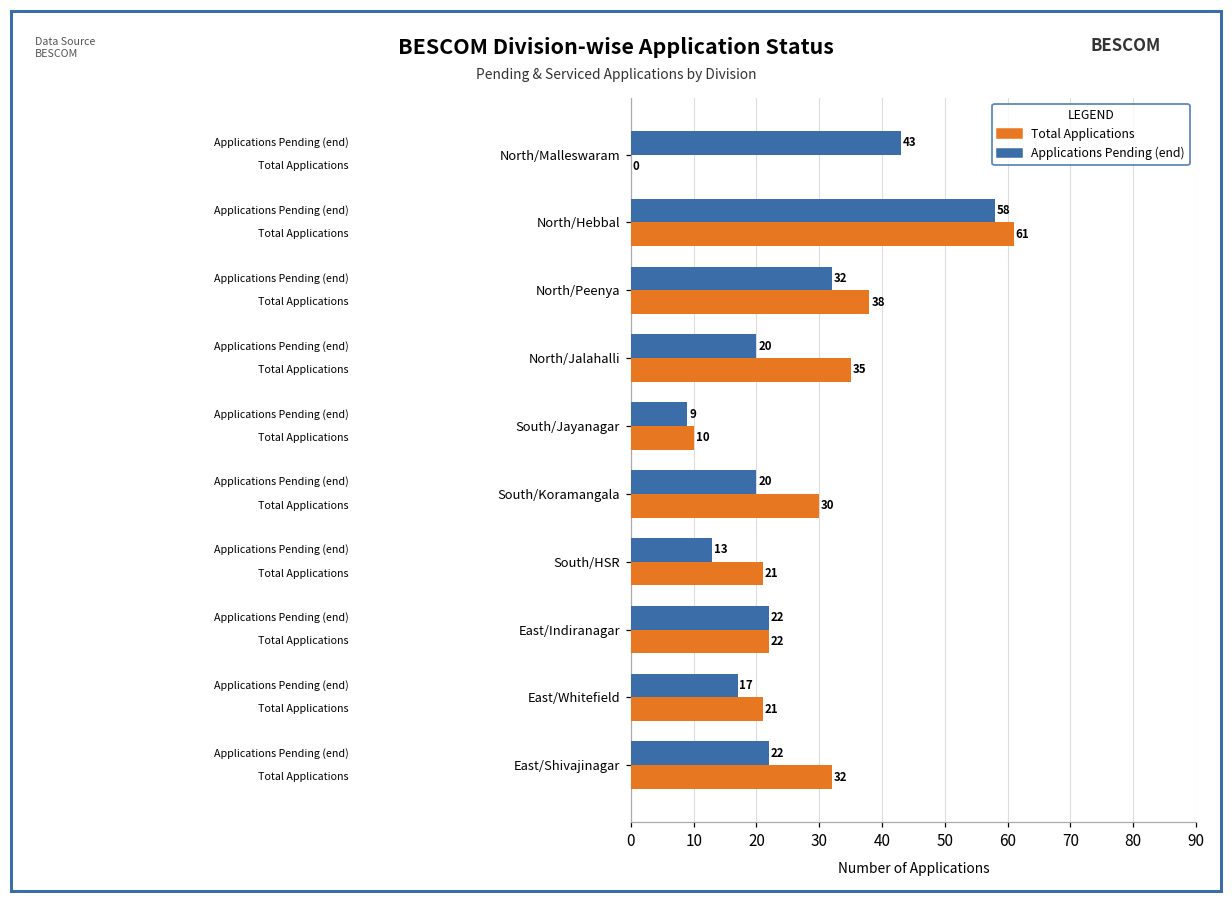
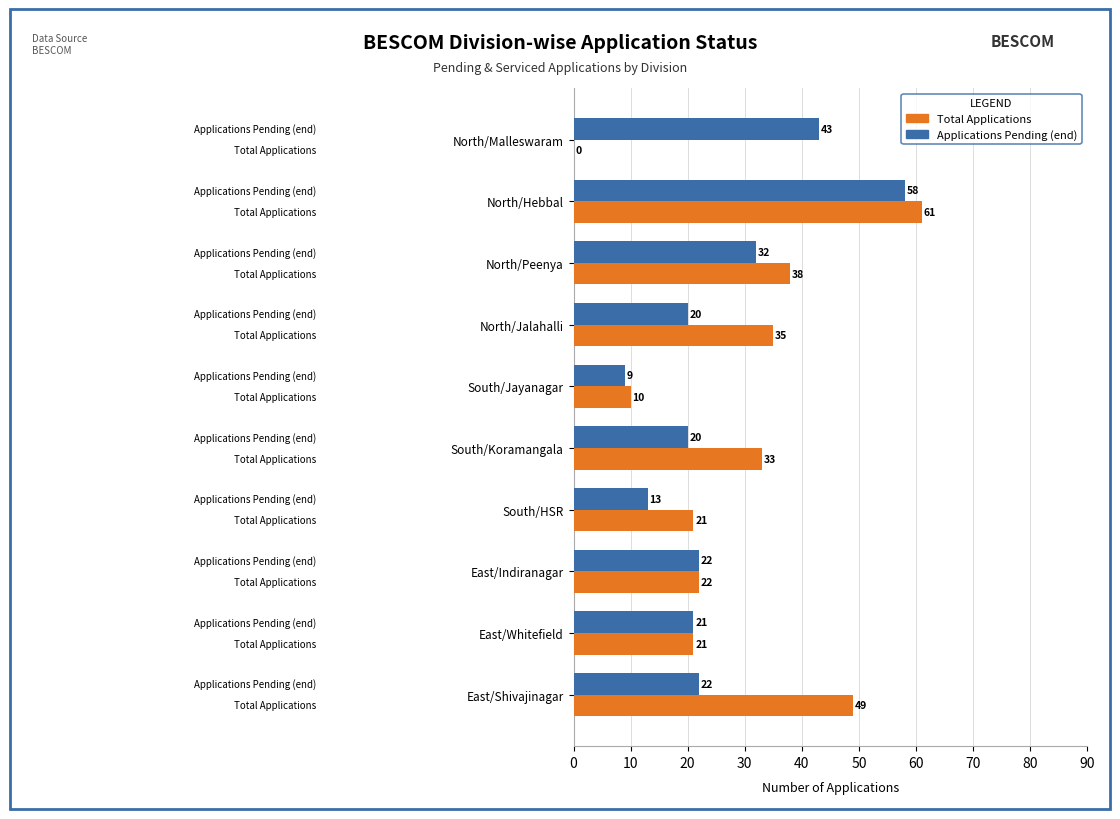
  {
    "Total Applications": {
      "North/Malleswaram": 0,
      "North/Hebbal": 61,
      "North/Peenya": 38,
      "North/Jalahalli": 35,
      "South/Jayanagar": 10,
-     "South/Koramangala": 30,
+     "South/Koramangala": 33,
      "South/HSR": 21,
      "East/Indiranagar": 22,
      "East/Whitefield": 21,
-     "East/Shivajinagar": 32
+     "East/Shivajinagar": 49
    },
    "Applications Pending (end)": {
      "North/Malleswaram": 43,
      "North/Hebbal": 58,
      "North/Peenya": 32,
      "North/Jalahalli": 20,
      "South/Jayanagar": 9,
      "South/Koramangala": 20,
      "South/HSR": 13,
      "East/Indiranagar": 22,
-     "East/Whitefield": 17,
+     "East/Whitefield": 21,
      "East/Shivajinagar": 22
    }
  }
